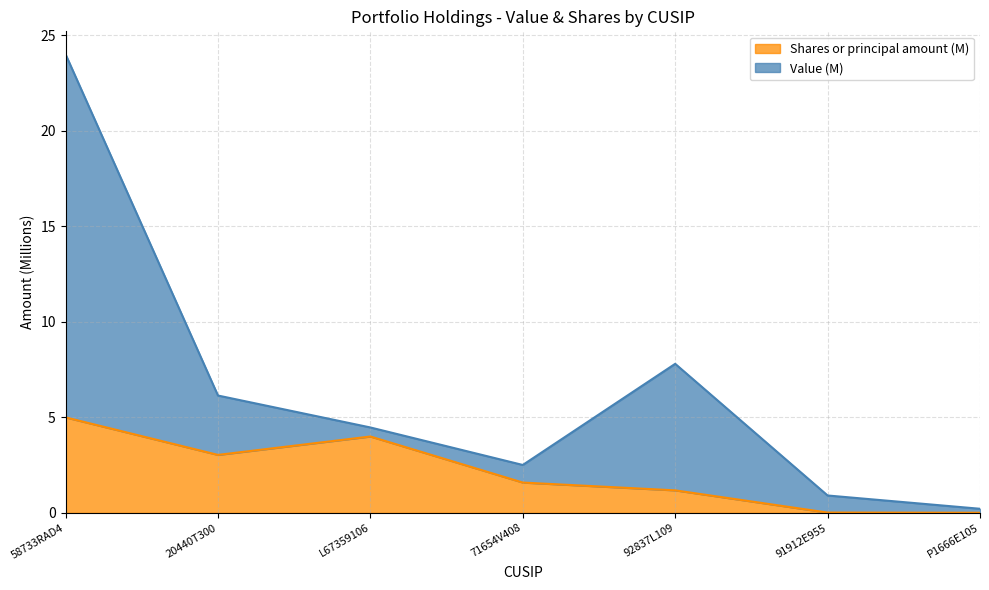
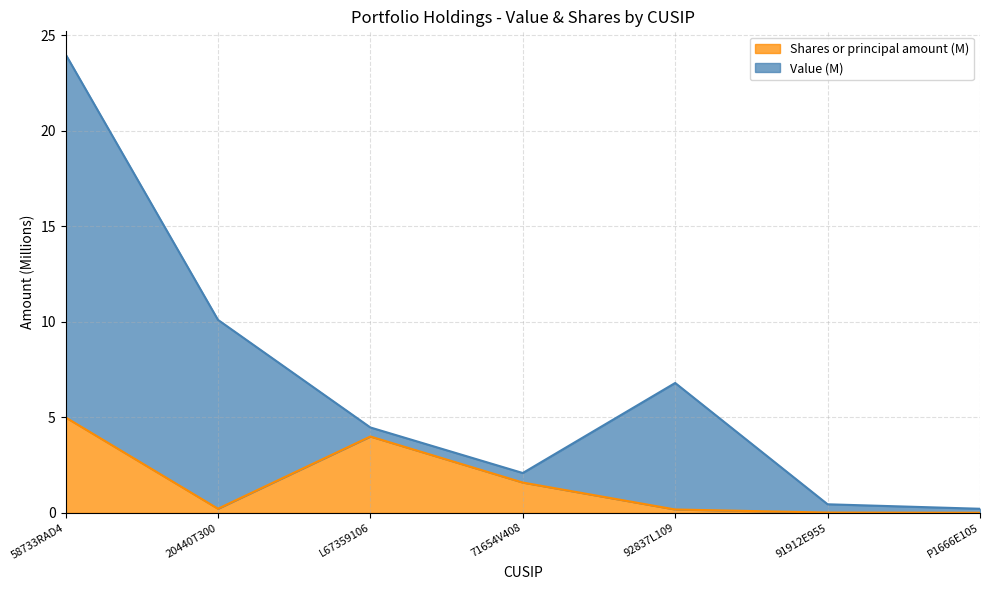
  {
    "Shares or principal amount (M)": {
      "58733RAD4": 5.0,
-     "20440T300": 3.0,
+     "20440T300": 0.2,
      "L67359106": 4.0,
      "71654V408": 1.6,
-     "92837L109": 1.2,
+     "92837L109": 0.2,
      "91912E955": 0.0,
      "P1666E105": 0.0
    },
    "Value (M)": {
      "58733RAD4": 19.0,
-     "20440T300": 3.1,
+     "20440T300": 9.9,
      "L67359106": 0.5,
-     "71654V408": 0.9,
+     "71654V408": 0.5,
      "92837L109": 6.6,
-     "91912E955": 0.9,
+     "91912E955": 0.4,
      "P1666E105": 0.2
    }
  }
